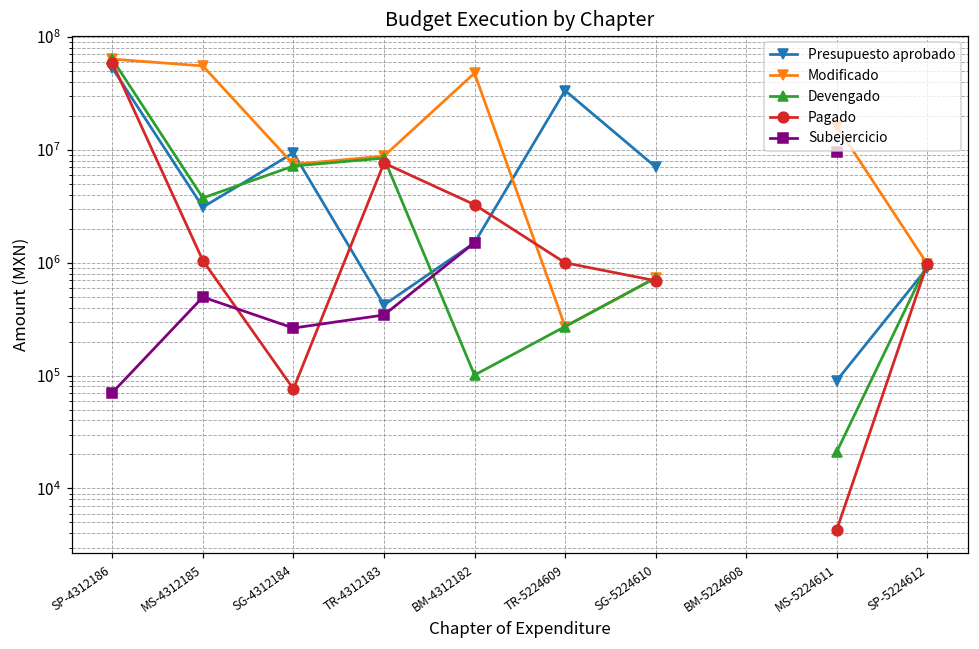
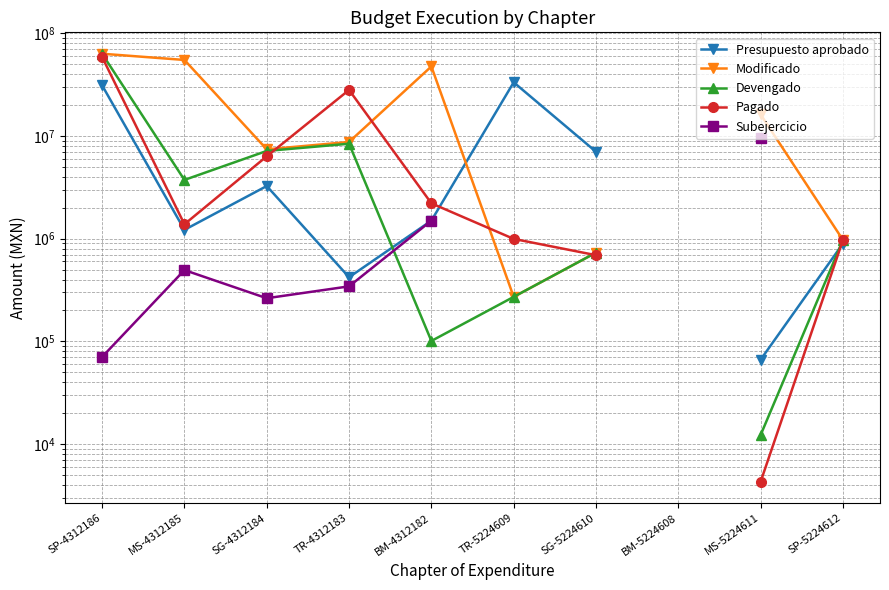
  {
    "Presupuesto aprobado": {
-     "SP-4312186": 50000000,
-     "MS-4312185": 3100000,
-     "SG-4312184": 9000000,
+     "SP-4312186": 31000000,
+     "MS-4312185": 1200000,
+     "SG-4312184": 3300000,
      "TR-4312183": 420000,
      "TR-5224609": 33000000,
      "SG-5224610": 7000000,
-     "MS-5224611": 90000,
+     "MS-5224611": 70000,
      "SP-5224612": 900000
    },
    "Modificado": {
      "MS-4312185": 60000000,
      "BM-4312182": 50000000
    },
    "Devengado": {
      "MS-4312185": 3700000,
      "BM-4312182": 100000,
-     "MS-5224611": 21000
+     "MS-5224611": 12000
    },
    "Pagado": {
      "SP-4312186": 60000000,
-     "MS-4312185": 1000000,
-     "SG-4312184": 80000,
-     "TR-4312183": 8000000,
-     "BM-4312182": 3300000,
+     "MS-4312185": 1400000,
+     "SG-4312184": 6000000,
+     "TR-4312183": 28000000,
+     "BM-4312182": 2200000,
      "TR-5224609": 1000000,
      "SG-5224610": 700000,
      "MS-5224611": 4300
    },
    "Subejercicio": {
      "SP-4312186": 70000,
      "MS-4312185": 500000,
      "SG-4312184": 260000,
      "TR-4312183": 340000
    }
  }
